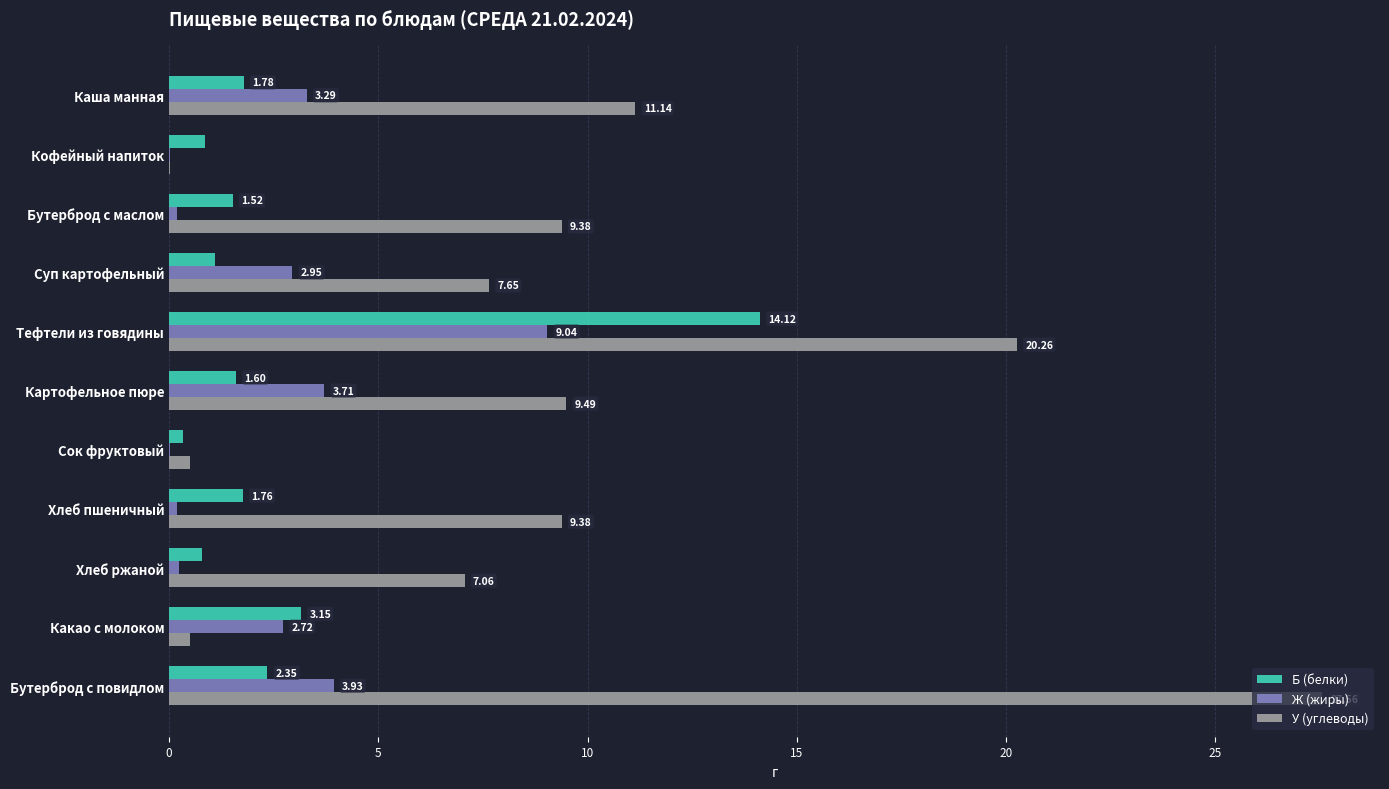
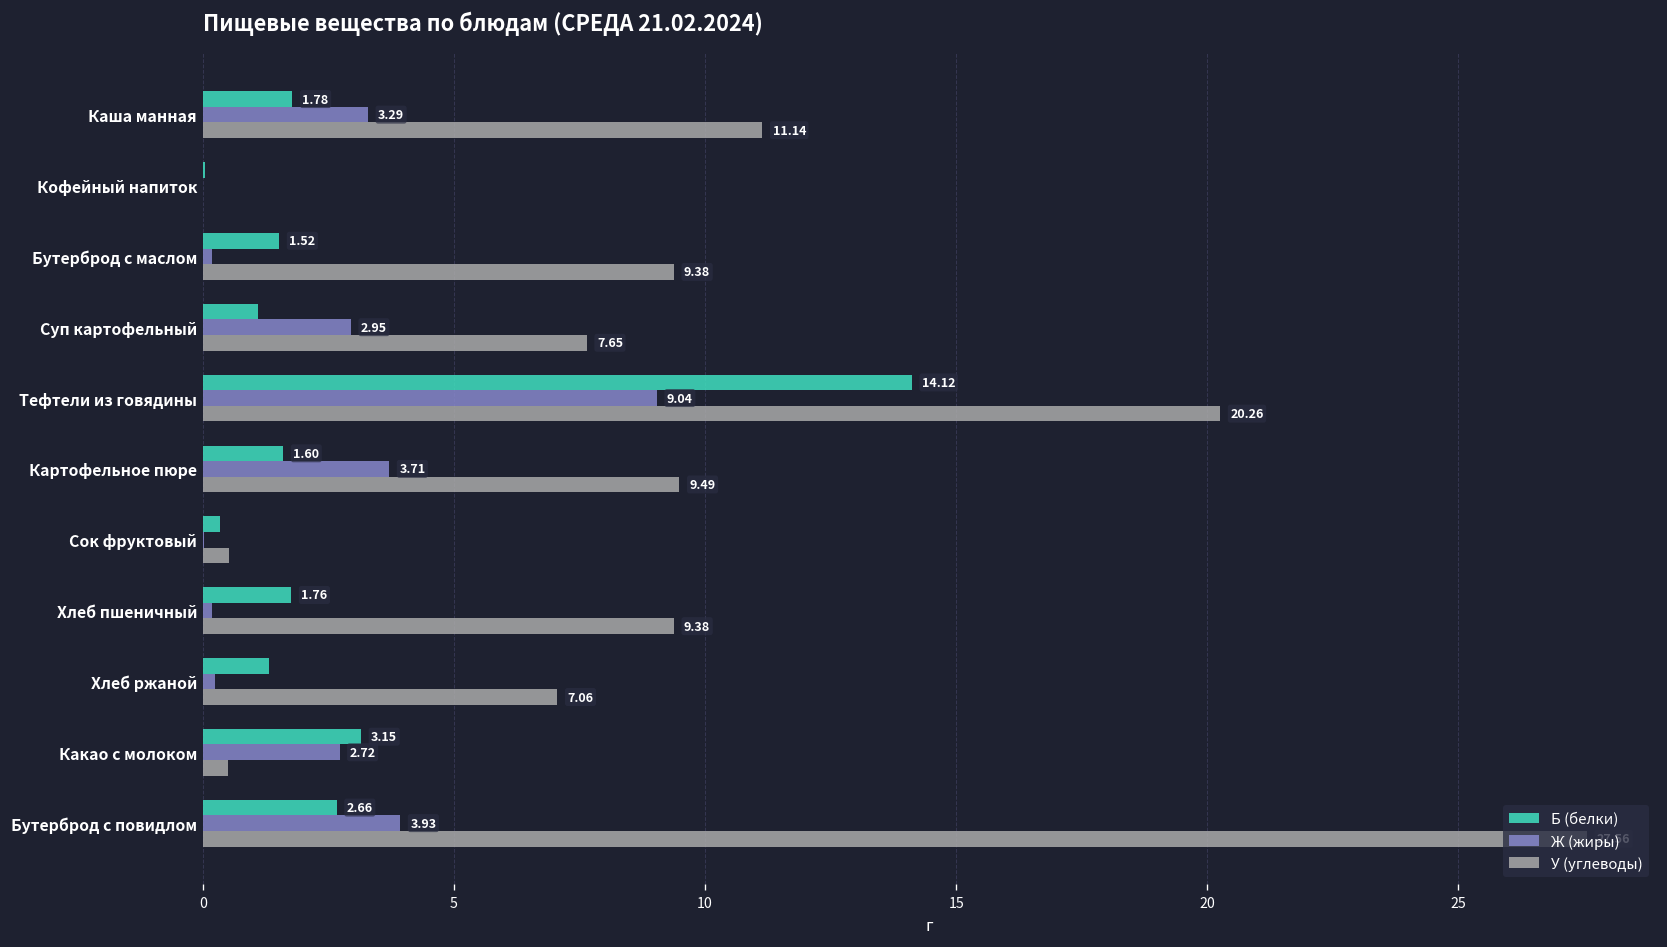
  {
    "Б (белки)": {
-     "Кофейный напиток": 0.9,
-     "Хлеб ржаной": 0.8,
-     "Бутерброд с повидлом": 2.35
+     "Кофейный напиток": 0.0,
+     "Хлеб ржаной": 1.3,
+     "Бутерброд с повидлом": 2.66
    }
  }
